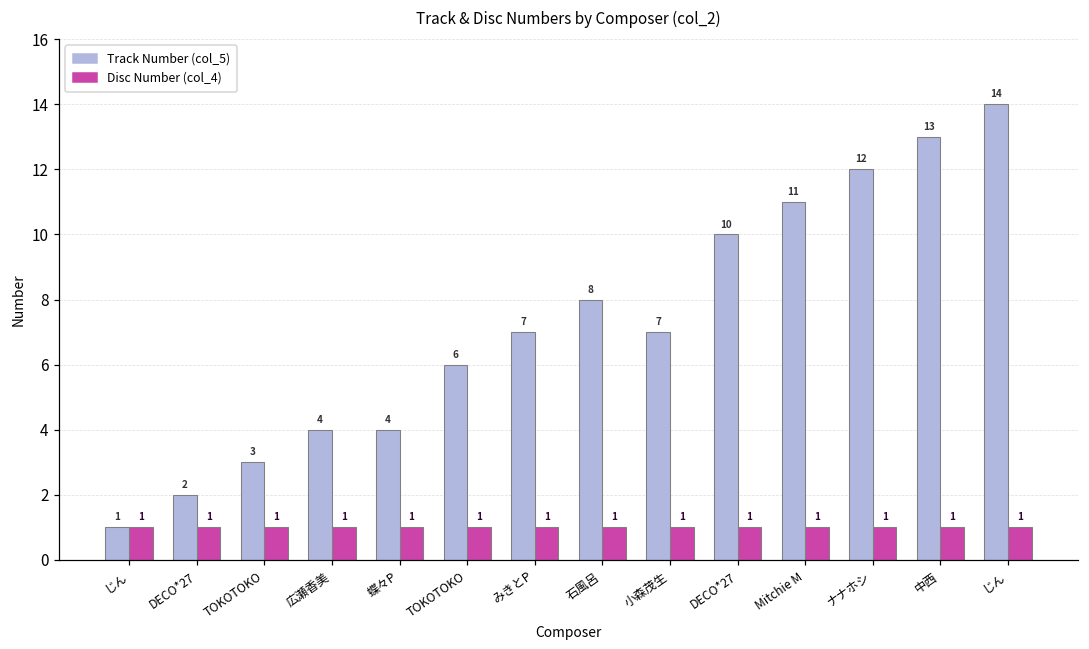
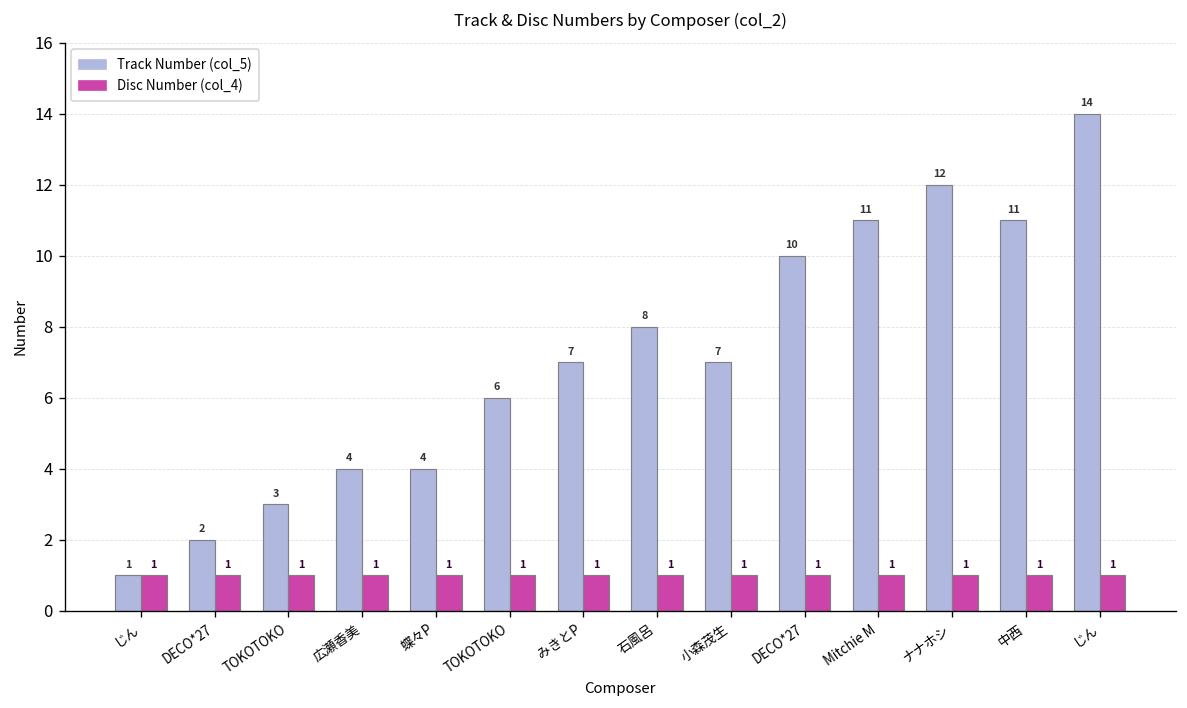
  {
    "Track Number (col_5)": {
      "広瀬香美": 4,
      "蝶々P": 4,
      "みきとP": 7,
      "石風呂": 8,
      "小森茂生": 7,
      "Mitchie M": 11,
      "ナナホシ": 12,
-     "中西": 13
+     "中西": 11
    },
    "Disc Number (col_4)": {
      "広瀬香美": 1,
      "蝶々P": 1,
      "みきとP": 1,
      "石風呂": 1,
      "小森茂生": 1,
      "Mitchie M": 1,
      "ナナホシ": 1,
      "中西": 1
    }
  }
